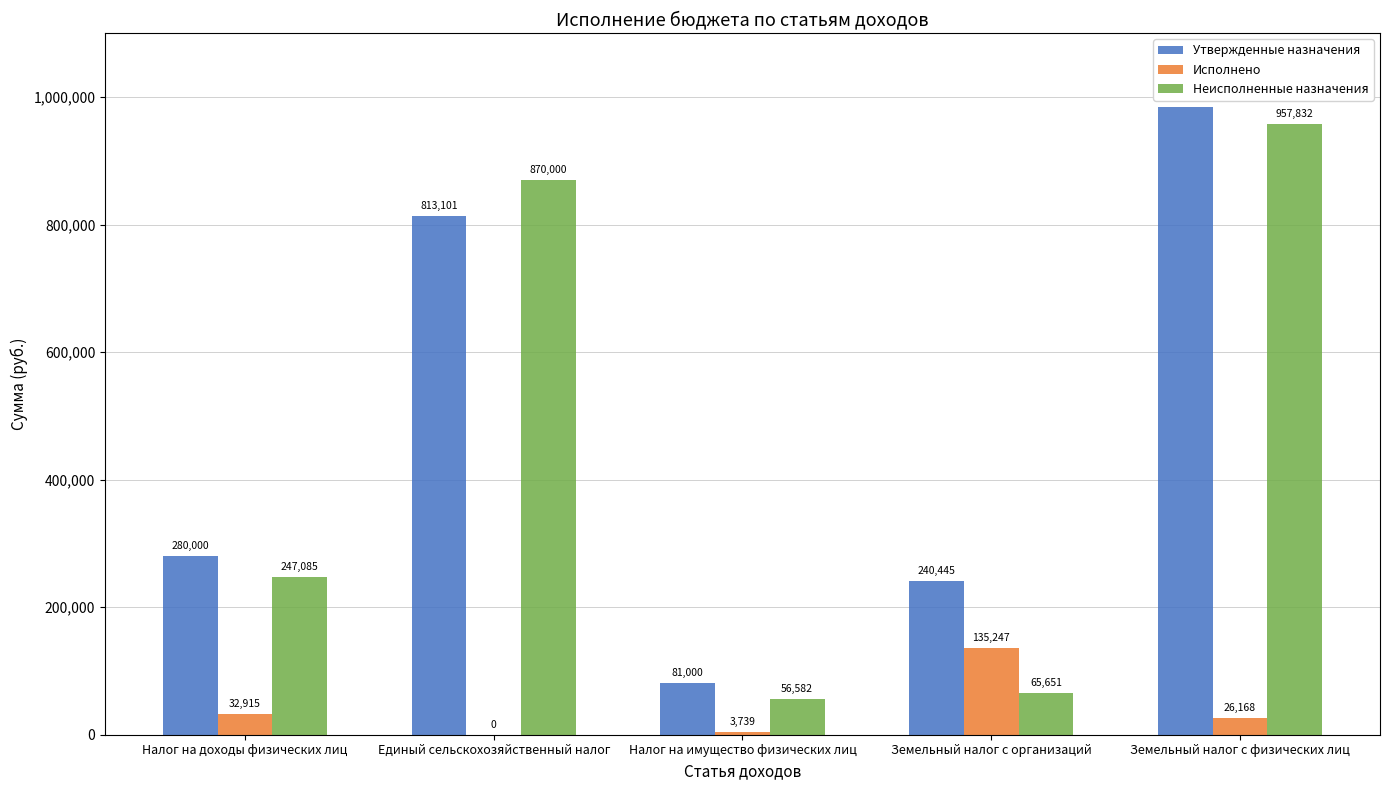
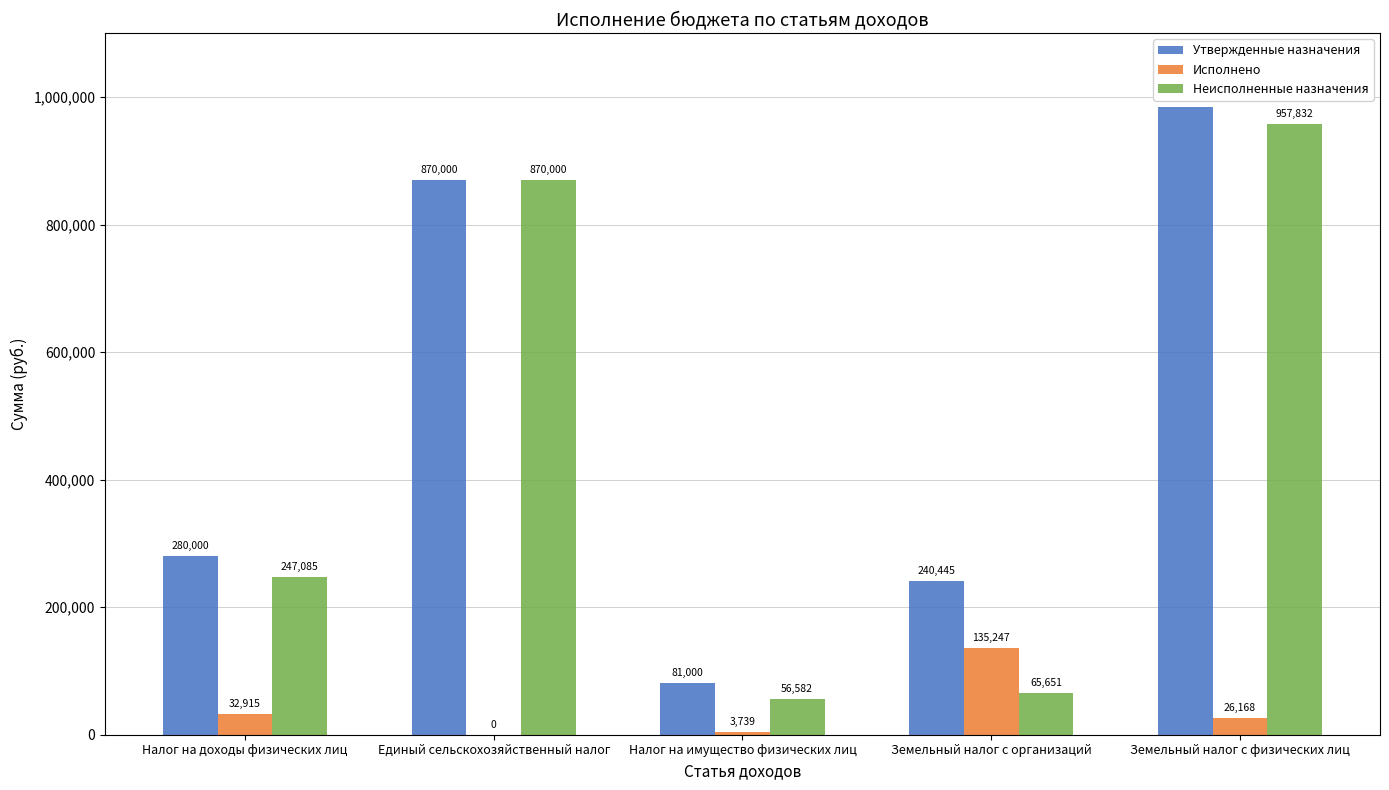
  {
    "Утвержденные назначения": {
      "Налог на доходы физических лиц": "280,000",
-     "Единый сельскохозяйственный налог": "813,101",
+     "Единый сельскохозяйственный налог": "870,000",
      "Налог на имущество физических лиц": "81,000",
      "Земельный налог с организаций": "240,445"
    },
    "Исполнено": {
      "Налог на доходы физических лиц": "32,915",
      "Единый сельскохозяйственный налог": "0",
      "Налог на имущество физических лиц": "3,739",
      "Земельный налог с организаций": "135,247",
      "Земельный налог с физических лиц": "26,168"
    },
    "Неисполненные назначения": {
      "Налог на доходы физических лиц": "247,085",
      "Единый сельскохозяйственный налог": "870,000",
      "Налог на имущество физических лиц": "56,582",
      "Земельный налог с организаций": "65,651",
      "Земельный налог с физических лиц": "957,832"
    }
  }
